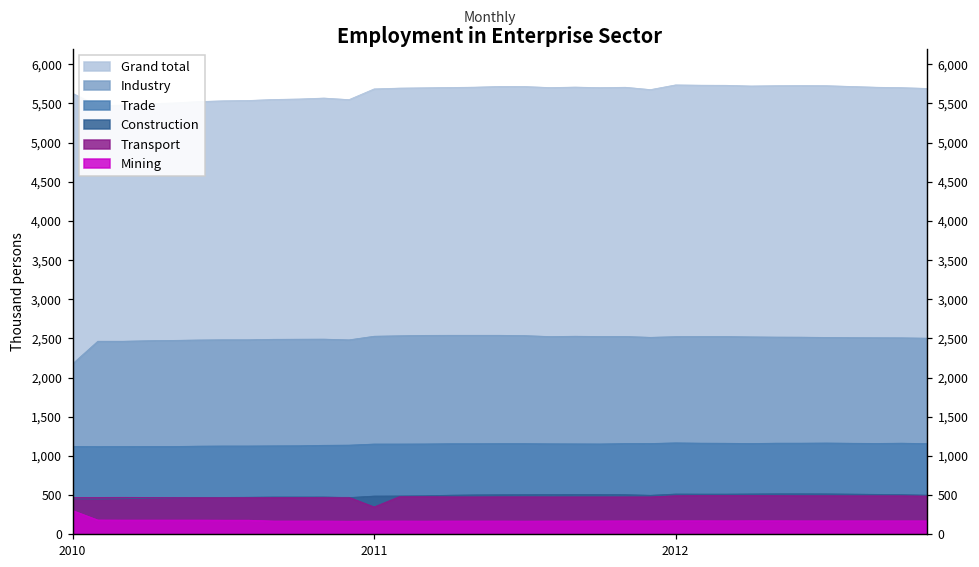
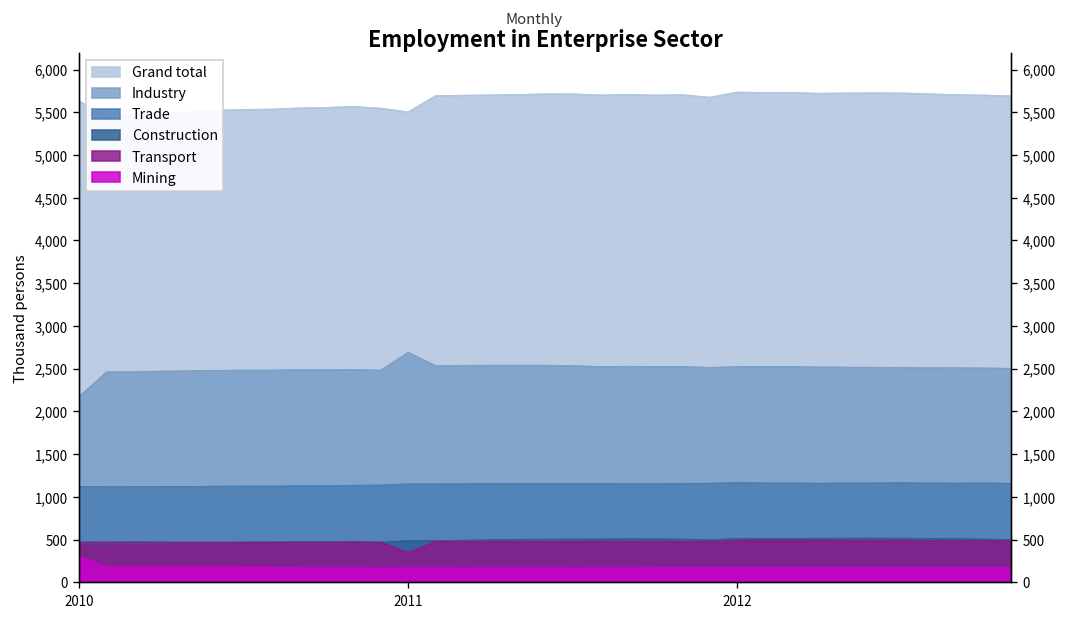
  {
    "Grand total": {
      "2010": "5,600",
-     "2011": "5,700",
+     "2011": "5,500",
      "2012": "5,700"
    },
    "Industry": {
      "2010": "2,200",
-     "2011": "2,500",
+     "2011": "2,700",
      "2012": "2,500"
    },
    "Transport": {
      "2011": "300"
    },
    "Mining": {
      "2010": "300",
      "2011": "200",
      "2012": "200"
    }
  }
